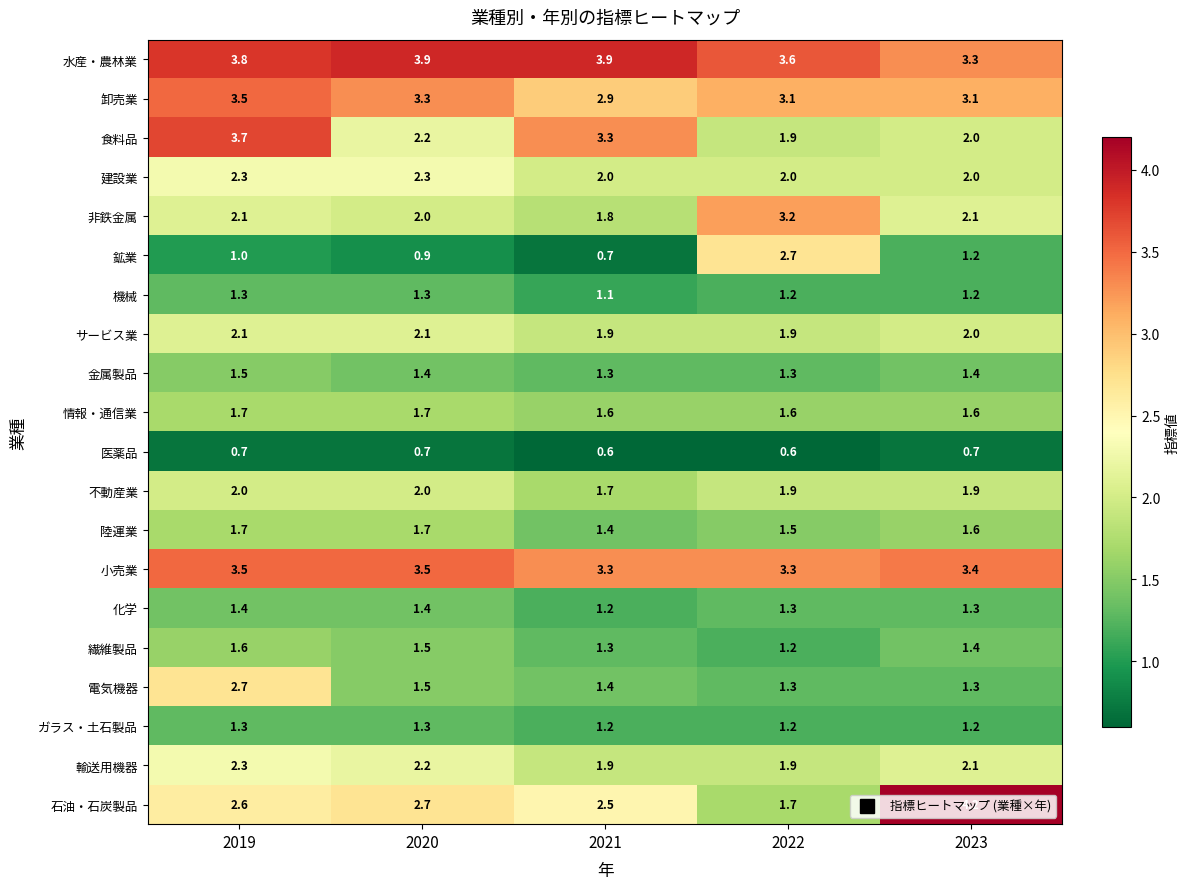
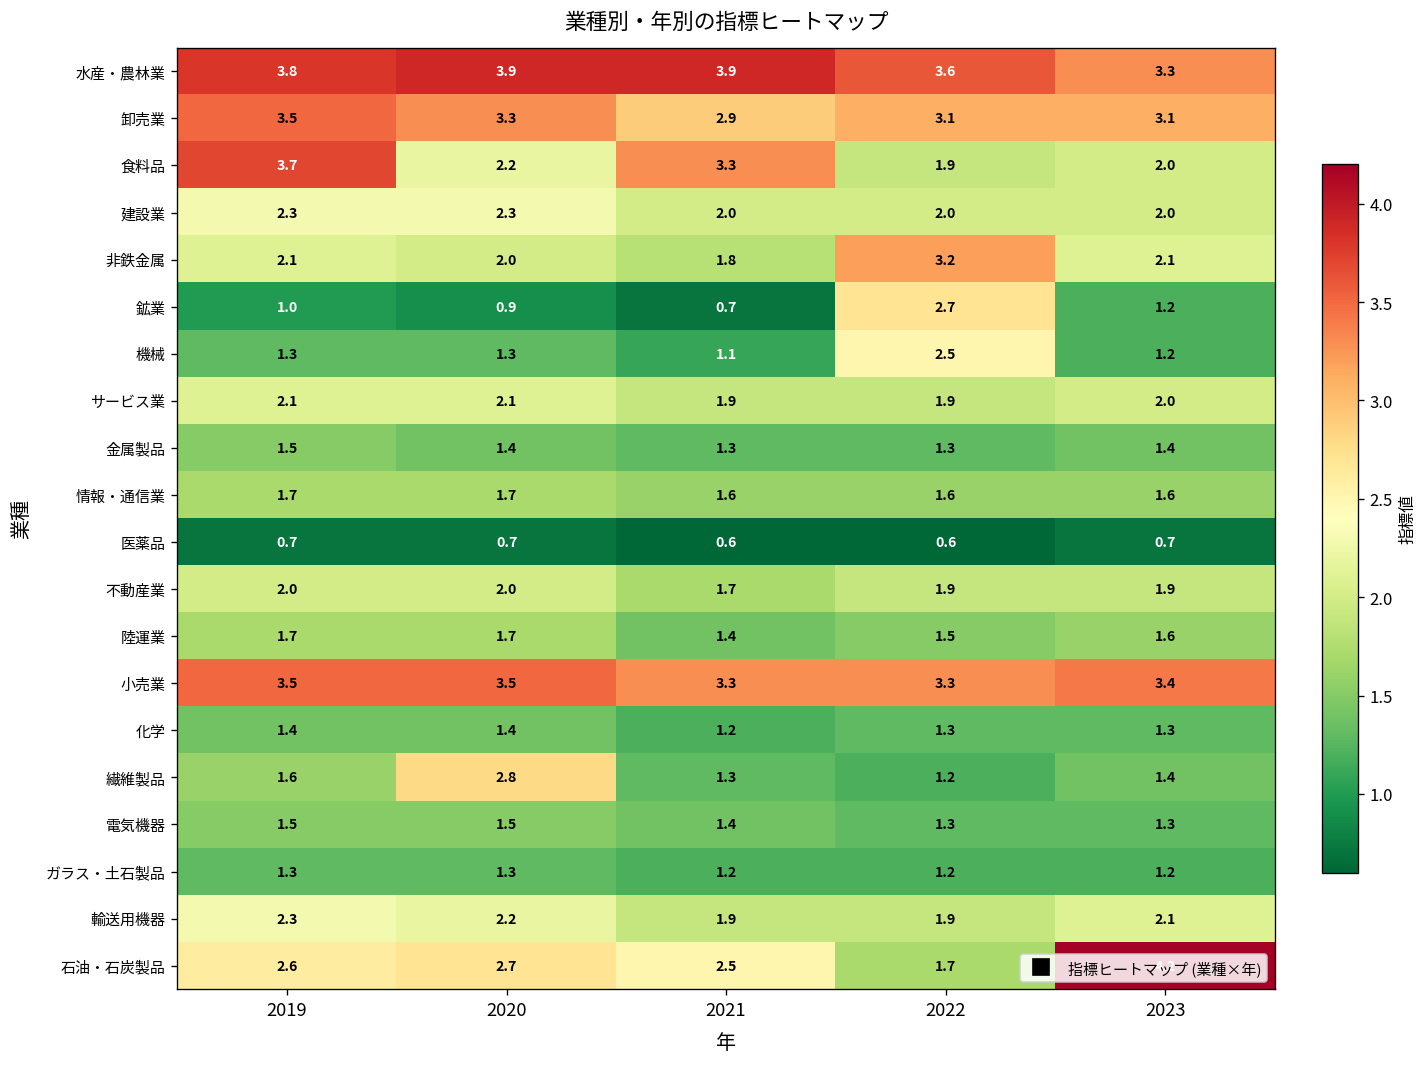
  {
    "水産・農林業": {
      "2019": 3.8,
      "2020": 3.9,
      "2021": 3.9,
      "2022": 3.6,
      "2023": 3.3
    },
    "卸売業": {
      "2019": 3.5,
      "2020": 3.3,
      "2021": 2.9,
      "2022": 3.1,
      "2023": 3.1
    },
    "食料品": {
      "2019": 3.7,
      "2020": 2.2,
      "2021": 3.3,
      "2022": 1.9,
      "2023": 2.0
    },
    "建設業": {
      "2019": 2.3,
      "2020": 2.3,
      "2021": 2.0,
      "2022": 2.0,
      "2023": 2.0
    },
    "非鉄金属": {
      "2019": 2.1,
      "2020": 2.0,
      "2021": 1.8,
      "2022": 3.2,
      "2023": 2.1
    },
    "鉱業": {
      "2019": 1.0,
      "2020": 0.9,
      "2021": 0.7,
      "2022": 2.7,
      "2023": 1.2
    },
    "機械": {
      "2019": 1.3,
      "2020": 1.3,
      "2021": 1.1,
-     "2022": 1.2,
+     "2022": 2.5,
      "2023": 1.2
    },
    "サービス業": {
      "2019": 2.1,
      "2020": 2.1,
      "2021": 1.9,
      "2022": 1.9,
      "2023": 2.0
    },
    "金属製品": {
      "2019": 1.5,
      "2020": 1.4,
      "2021": 1.3,
      "2022": 1.3,
      "2023": 1.4
    },
    "情報・通信業": {
      "2019": 1.7,
      "2020": 1.7,
      "2021": 1.6,
      "2022": 1.6,
      "2023": 1.6
    },
    "医薬品": {
      "2019": 0.7,
      "2020": 0.7,
      "2021": 0.6,
      "2022": 0.6,
      "2023": 0.7
    },
    "不動産業": {
      "2019": 2.0,
      "2020": 2.0,
      "2021": 1.7,
      "2022": 1.9,
      "2023": 1.9
    },
    "陸運業": {
      "2019": 1.7,
      "2020": 1.7,
      "2021": 1.4,
      "2022": 1.5,
      "2023": 1.6
    },
    "小売業": {
      "2019": 3.5,
      "2020": 3.5,
      "2021": 3.3,
      "2022": 3.3,
      "2023": 3.4
    },
    "化学": {
      "2019": 1.4,
      "2020": 1.4,
      "2021": 1.2,
      "2022": 1.3,
      "2023": 1.3
    },
    "繊維製品": {
      "2019": 1.6,
-     "2020": 1.5,
+     "2020": 2.8,
      "2021": 1.3,
      "2022": 1.2,
      "2023": 1.4
    },
    "電気機器": {
-     "2019": 2.7,
+     "2019": 1.5,
      "2020": 1.5,
      "2021": 1.4,
      "2022": 1.3,
      "2023": 1.3
    },
    "ガラス・土石製品": {
      "2019": 1.3,
      "2020": 1.3,
      "2021": 1.2,
      "2022": 1.2,
      "2023": 1.2
    },
    "輸送用機器": {
      "2019": 2.3,
      "2020": 2.2,
      "2021": 1.9,
      "2022": 1.9,
      "2023": 2.1
    },
    "石油・石炭製品": {
      "2019": 2.6,
      "2020": 2.7,
      "2021": 2.5,
      "2022": 1.7
    }
  }
